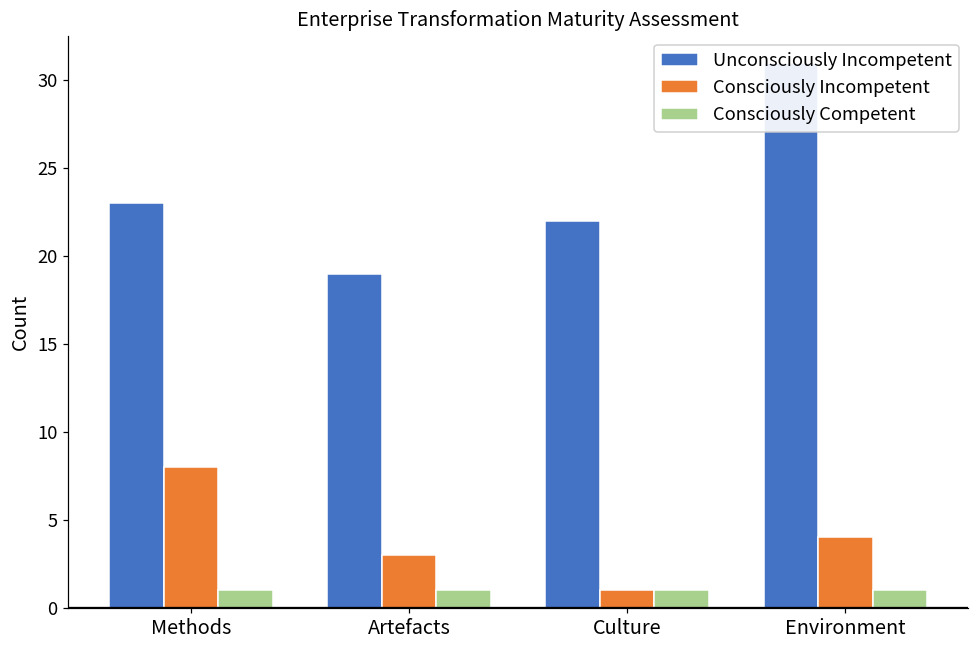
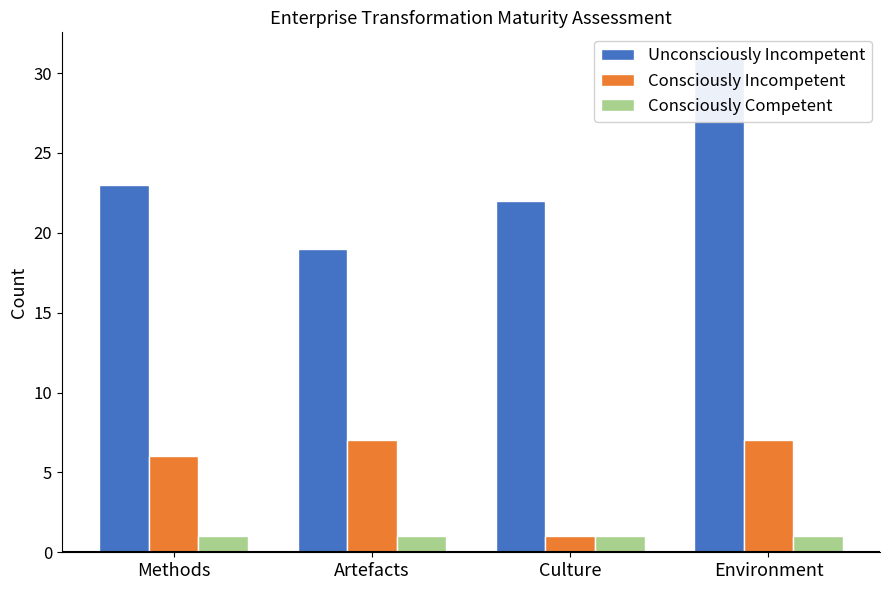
  {
    "Unconsciously Incompetent": {
      "Methods": 23,
      "Artefacts": 19,
      "Culture": 22
    },
    "Consciously Incompetent": {
-     "Methods": 8,
-     "Artefacts": 3,
+     "Methods": 6,
+     "Artefacts": 7,
      "Culture": 1,
-     "Environment": 4
+     "Environment": 7
    },
    "Consciously Competent": {
      "Methods": 1,
      "Artefacts": 1,
      "Culture": 1,
      "Environment": 1
    }
  }
